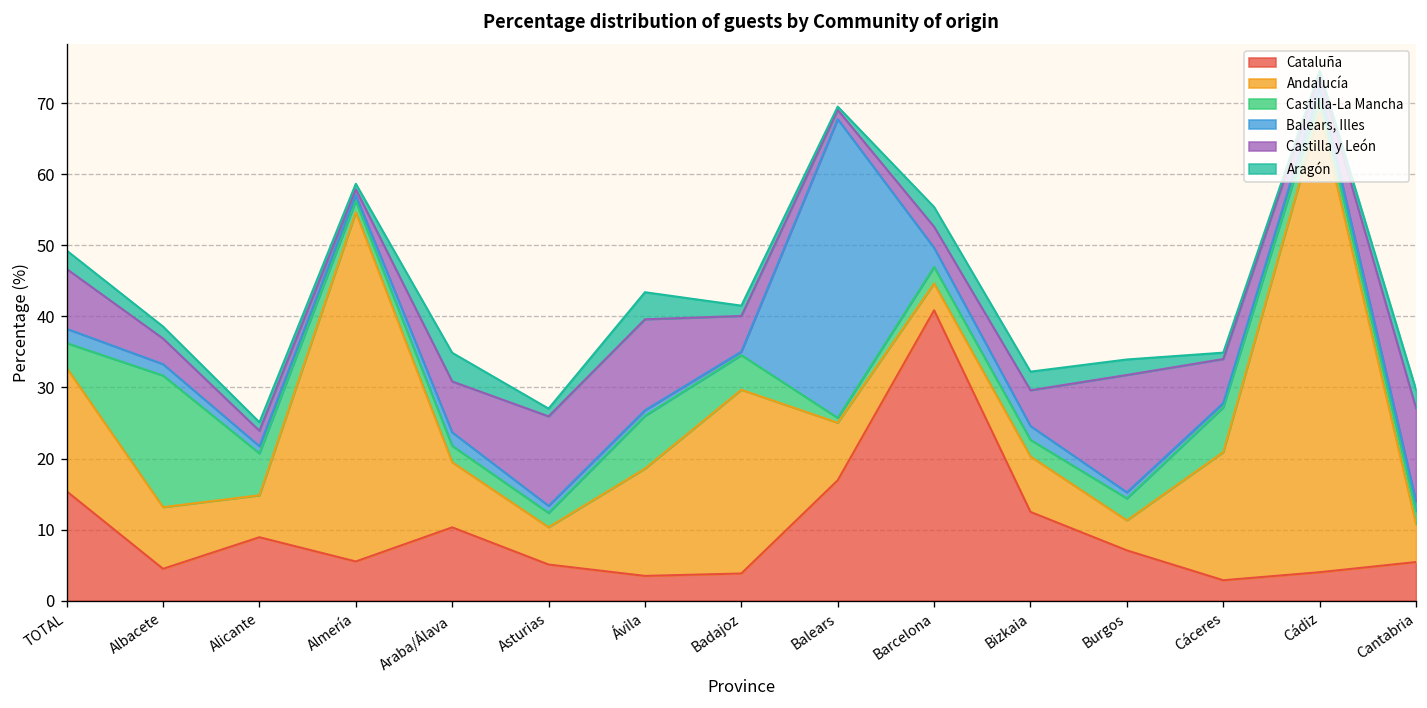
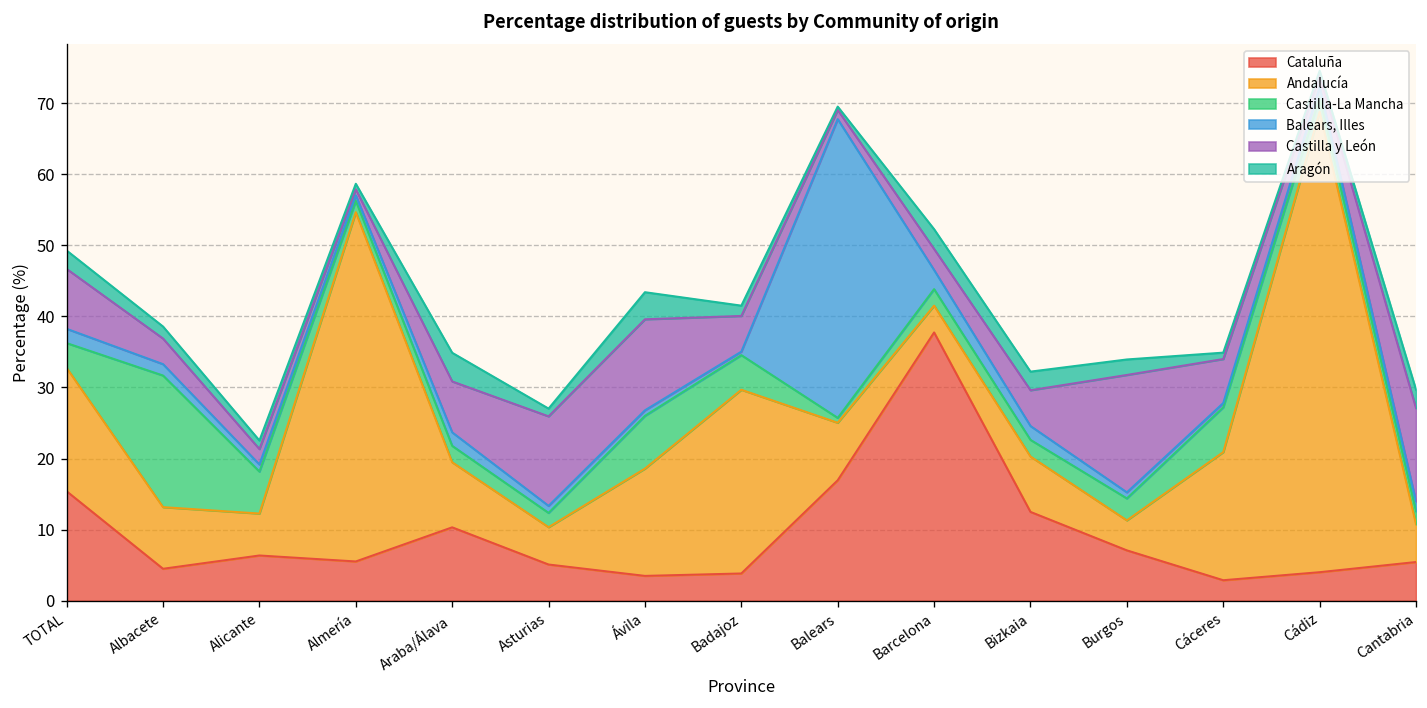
  {
    "Cataluña": {
      "TOTAL": 15,
      "Albacete": 5,
-     "Alicante": 9,
+     "Alicante": 6,
      "Almería": 6,
      "Araba/Álava": 10,
      "Asturias": 5,
      "Ávila": 4,
      "Badajoz": 4,
      "Balears": 17,
-     "Barcelona": 41,
+     "Barcelona": 38,
      "Bizkaia": 13,
      "Burgos": 7,
      "Cáceres": 3,
      "Cádiz": 4,
      "Cantabria": 5
    },
    "Andalucía": {
      "TOTAL": 17,
      "Albacete": 9,
      "Alicante": 6,
      "Almería": 49,
      "Araba/Álava": 9,
      "Asturias": 5,
      "Ávila": 15,
      "Badajoz": 26,
      "Balears": 8,
      "Barcelona": 4,
      "Bizkaia": 8,
      "Burgos": 4,
      "Cáceres": 18,
      "Cantabria": 5
    },
    "Balears, Illes": {
      "TOTAL": 2,
      "Albacete": 2,
      "Alicante": 1,
      "Almería": 1,
      "Araba/Álava": 2,
      "Asturias": 1,
      "Ávila": 1,
      "Badajoz": 0,
      "Balears": 42,
      "Barcelona": 3,
      "Bizkaia": 2,
      "Burgos": 1,
      "Cáceres": 1,
      "Cantabria": 1
    },
    "Castilla y León": {
      "TOTAL": 8,
      "Albacete": 4,
      "Alicante": 2,
      "Almería": 1,
      "Araba/Álava": 7,
      "Asturias": 13,
      "Ávila": 13,
      "Badajoz": 5,
      "Balears": 1,
      "Barcelona": 3,
      "Bizkaia": 5,
      "Burgos": 17,
      "Cáceres": 6,
      "Cantabria": 13
    }
  }
